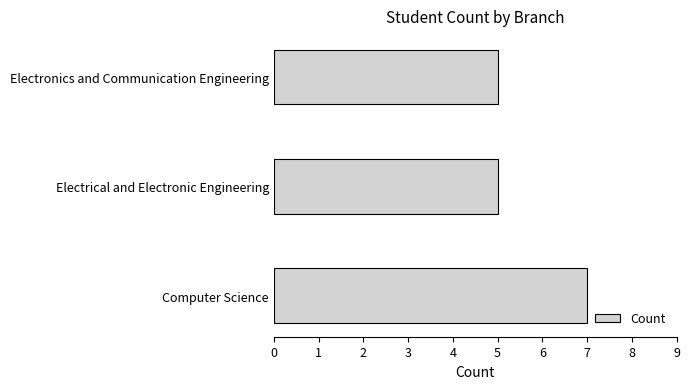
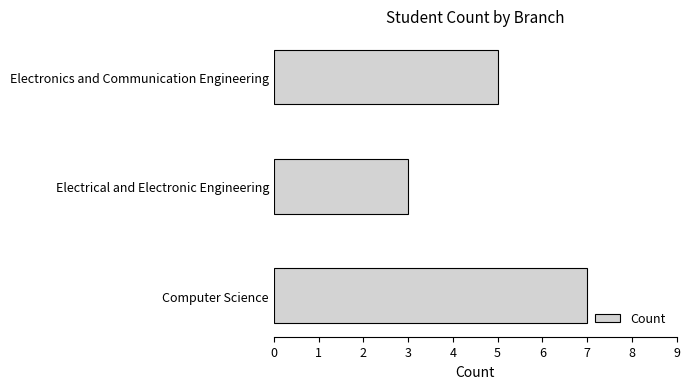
  {
    "Electronics and Communication Engineering": 5,
-   "Electrical and Electronic Engineering": 5,
+   "Electrical and Electronic Engineering": 3,
    "Computer Science": 7
  }
